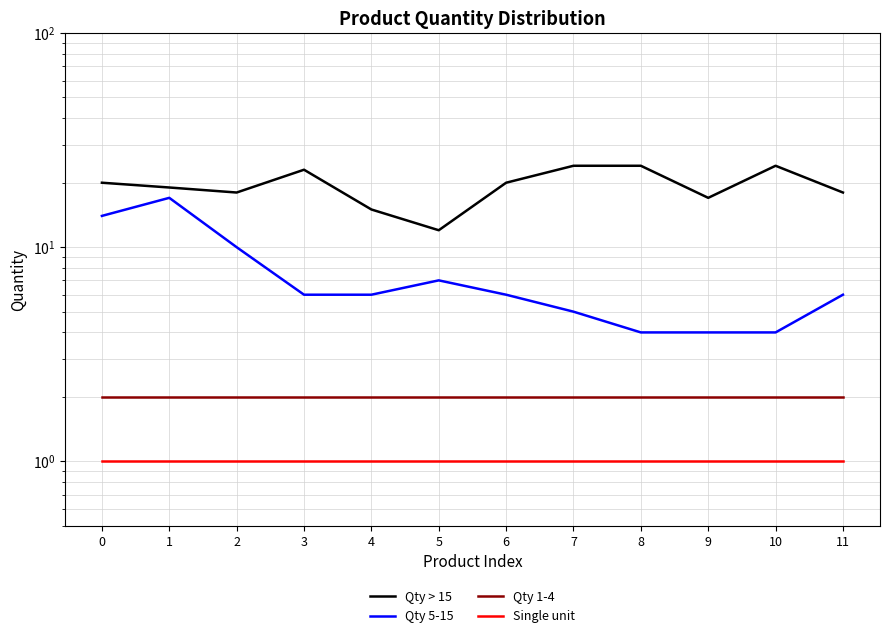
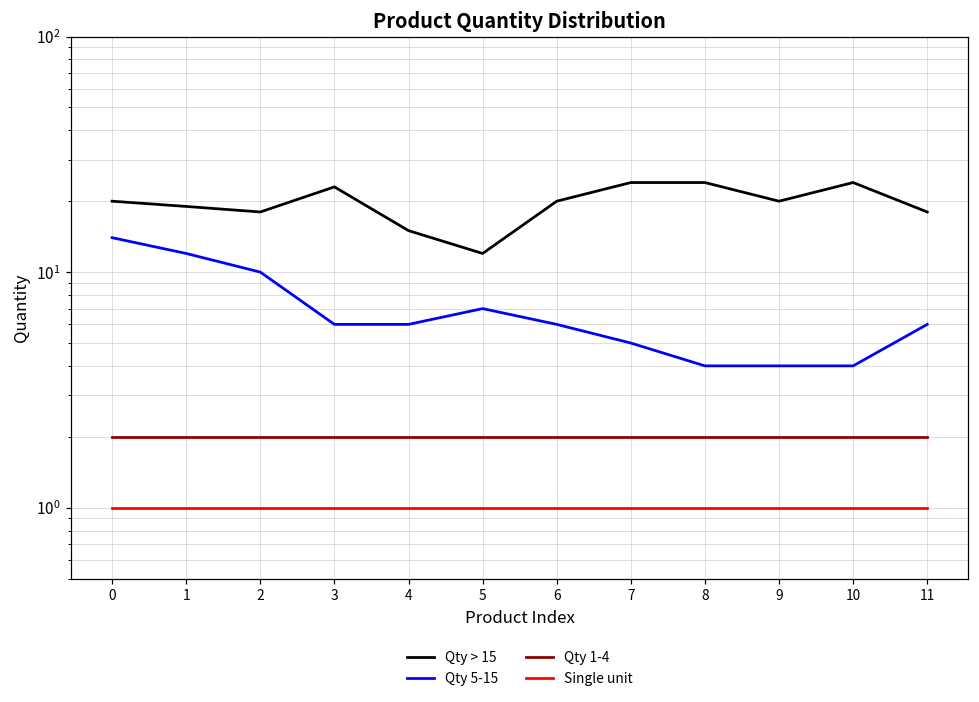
  {
    "Qty > 15": {
      "0": 20,
      "1": 19,
      "2": 18,
      "3": 23,
      "4": 15,
      "5": 12,
      "6": 20,
      "7": 24,
      "8": 24,
-     "9": 17,
+     "9": 20,
      "10": 24,
      "11": 18
    },
    "Qty 5-15": {
      "0": 14,
-     "1": 17,
+     "1": 12,
      "2": 10,
      "3": 6,
      "4": 6,
      "5": 7,
      "6": 6,
      "7": 5,
      "8": 4,
      "9": 4,
      "10": 4,
      "11": 6
    },
    "Qty 1-4": {
      "0": 2,
      "1": 2,
      "2": 2,
      "3": 2,
      "4": 2,
      "5": 2,
      "6": 2,
      "7": 2,
      "8": 2,
      "9": 2,
      "10": 2,
      "11": 2
    },
    "Single unit": {
      "0": 1,
      "1": 1,
      "2": 1,
      "3": 1,
      "4": 1,
      "5": 1,
      "6": 1,
      "7": 1,
      "8": 1,
      "9": 1,
      "10": 1,
      "11": 1
    }
  }
